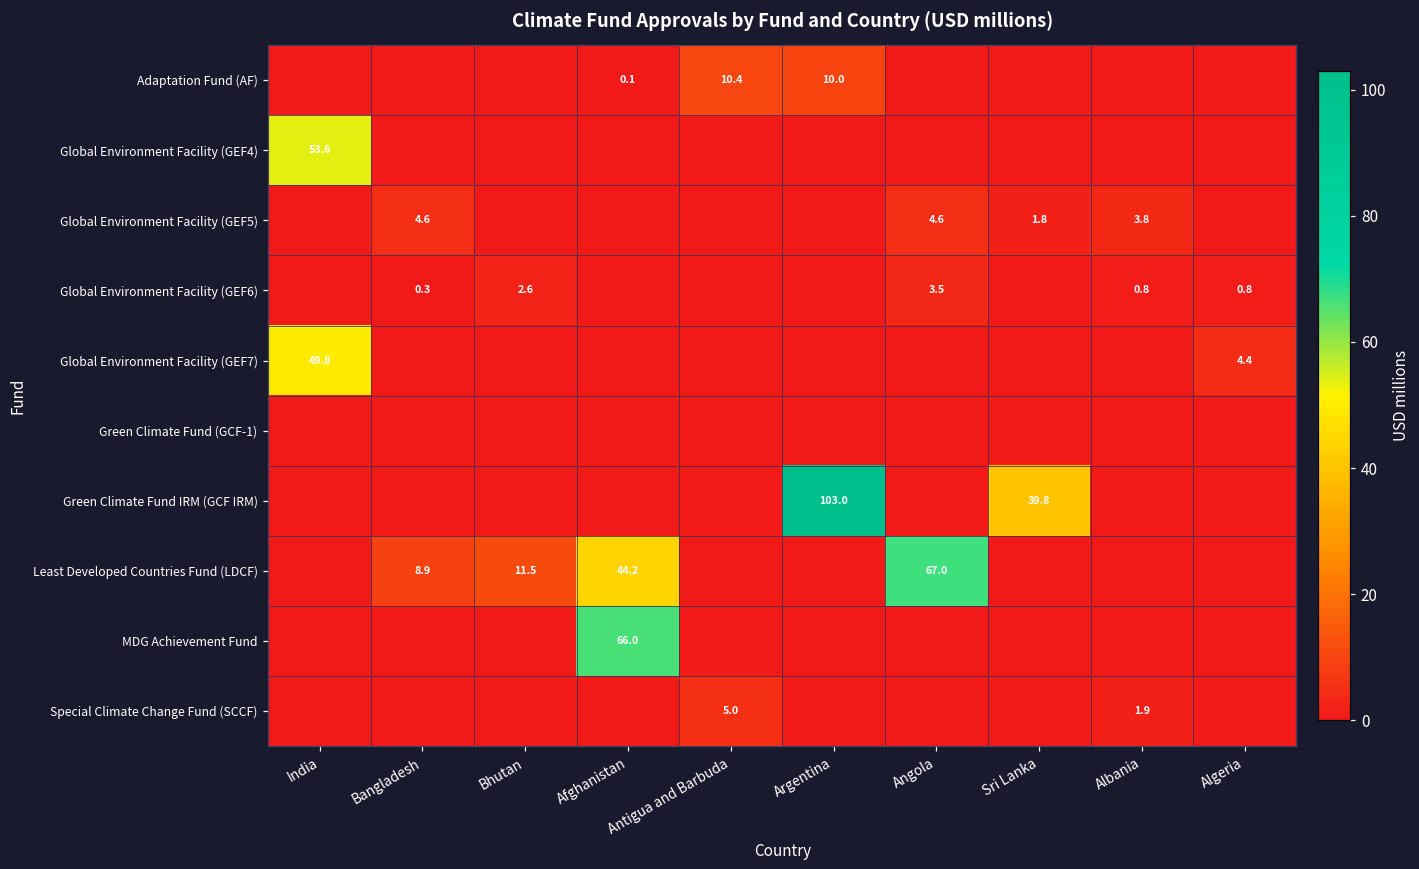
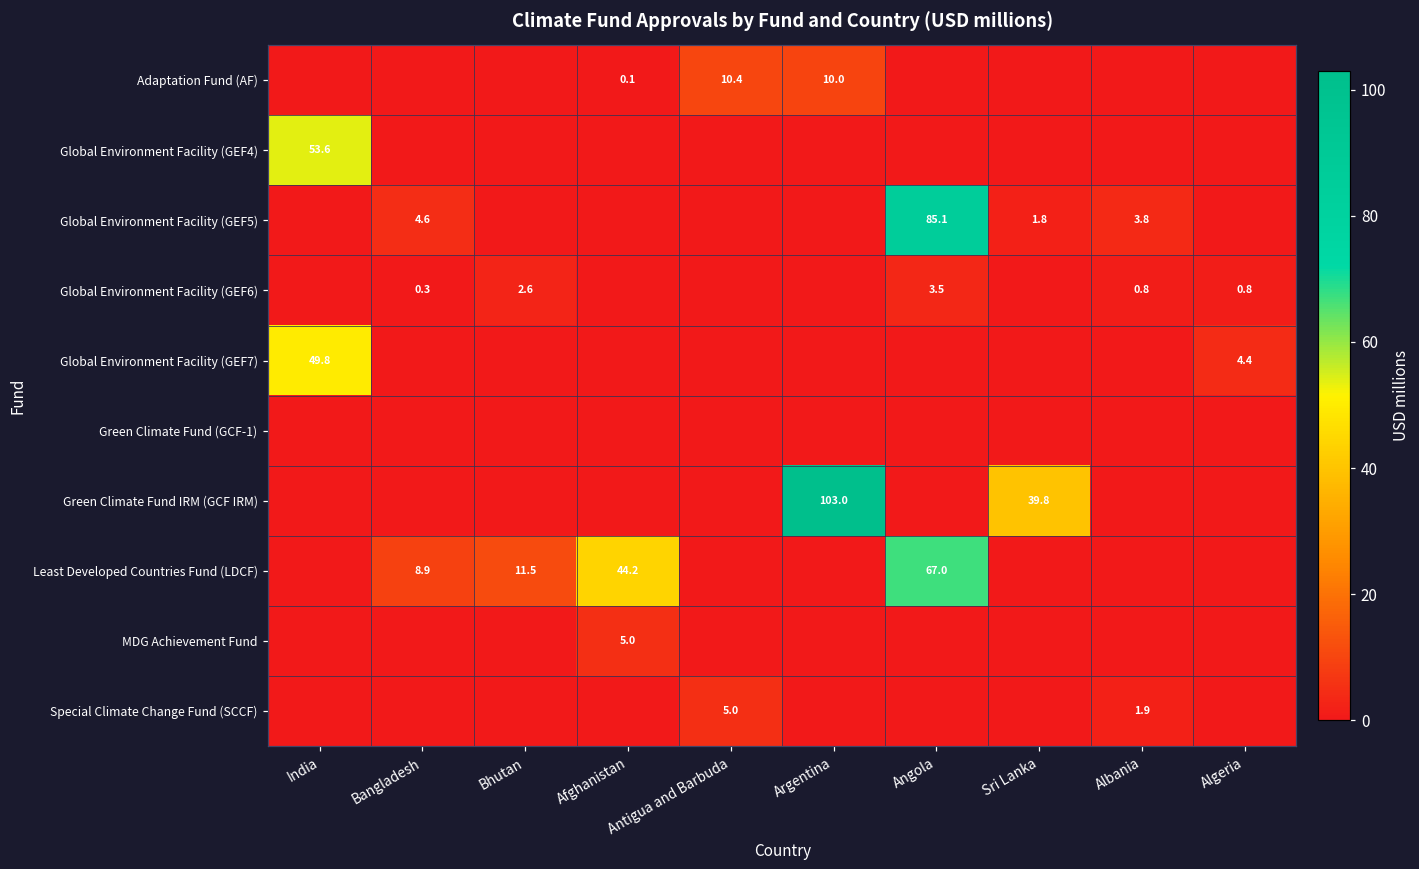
  {
    "Adaptation Fund (AF)": {
      "Afghanistan": 0.1,
      "Antigua and Barbuda": 10.4,
      "Argentina": 10.0
    },
    "Global Environment Facility (GEF4)": {
      "India": 53.6
    },
    "Global Environment Facility (GEF5)": {
      "Bangladesh": 4.6,
-     "Angola": 4.6,
+     "Angola": 85.1,
      "Sri Lanka": 1.8,
      "Albania": 3.8
    },
    "Global Environment Facility (GEF6)": {
      "Bangladesh": 0.3,
      "Bhutan": 2.6,
      "Angola": 3.5,
      "Albania": 0.8,
      "Algeria": 0.8
    },
    "Global Environment Facility (GEF7)": {
      "India": 49.8,
      "Algeria": 4.4
    },
    "Green Climate Fund IRM (GCF IRM)": {
      "Argentina": 103.0,
      "Sri Lanka": 39.8
    },
    "Least Developed Countries Fund (LDCF)": {
      "Bangladesh": 8.9,
      "Bhutan": 11.5,
      "Afghanistan": 44.2,
      "Angola": 67.0
    },
    "MDG Achievement Fund": {
-     "Afghanistan": 66.0
+     "Afghanistan": 5.0
    },
    "Special Climate Change Fund (SCCF)": {
      "Antigua and Barbuda": 5.0,
      "Albania": 1.9
    }
  }
